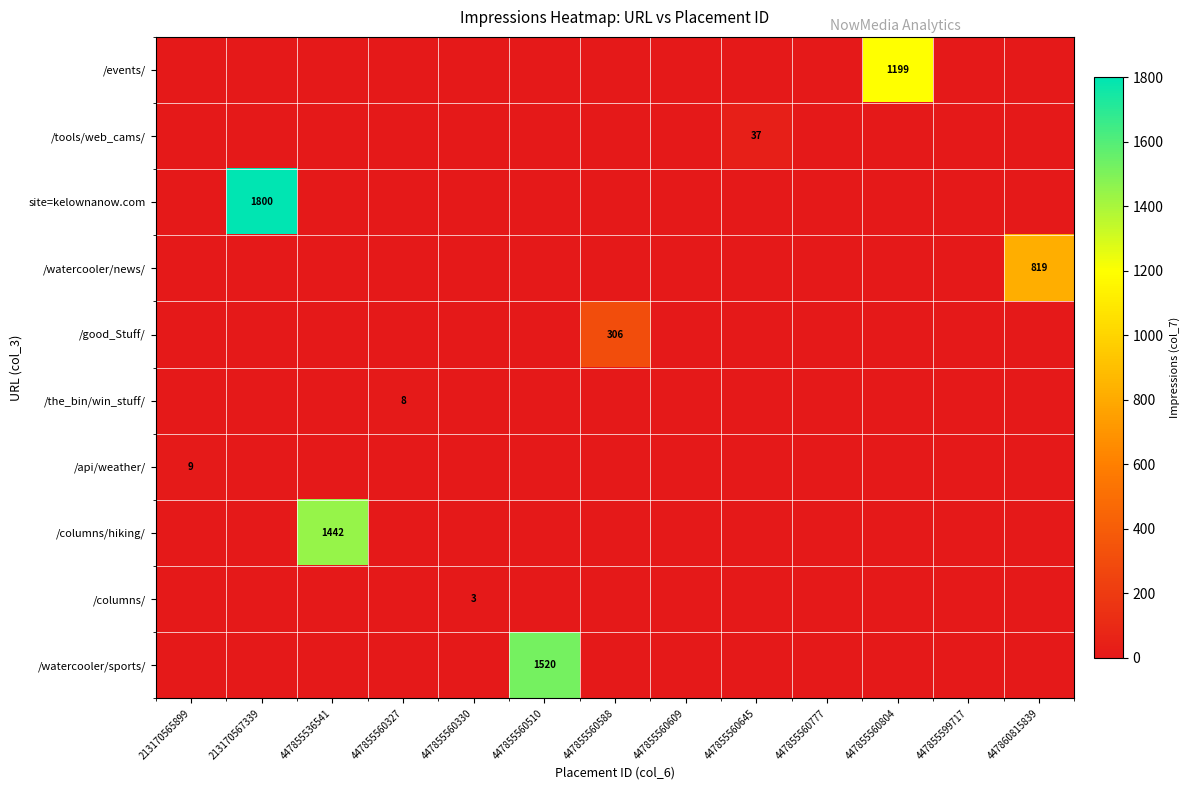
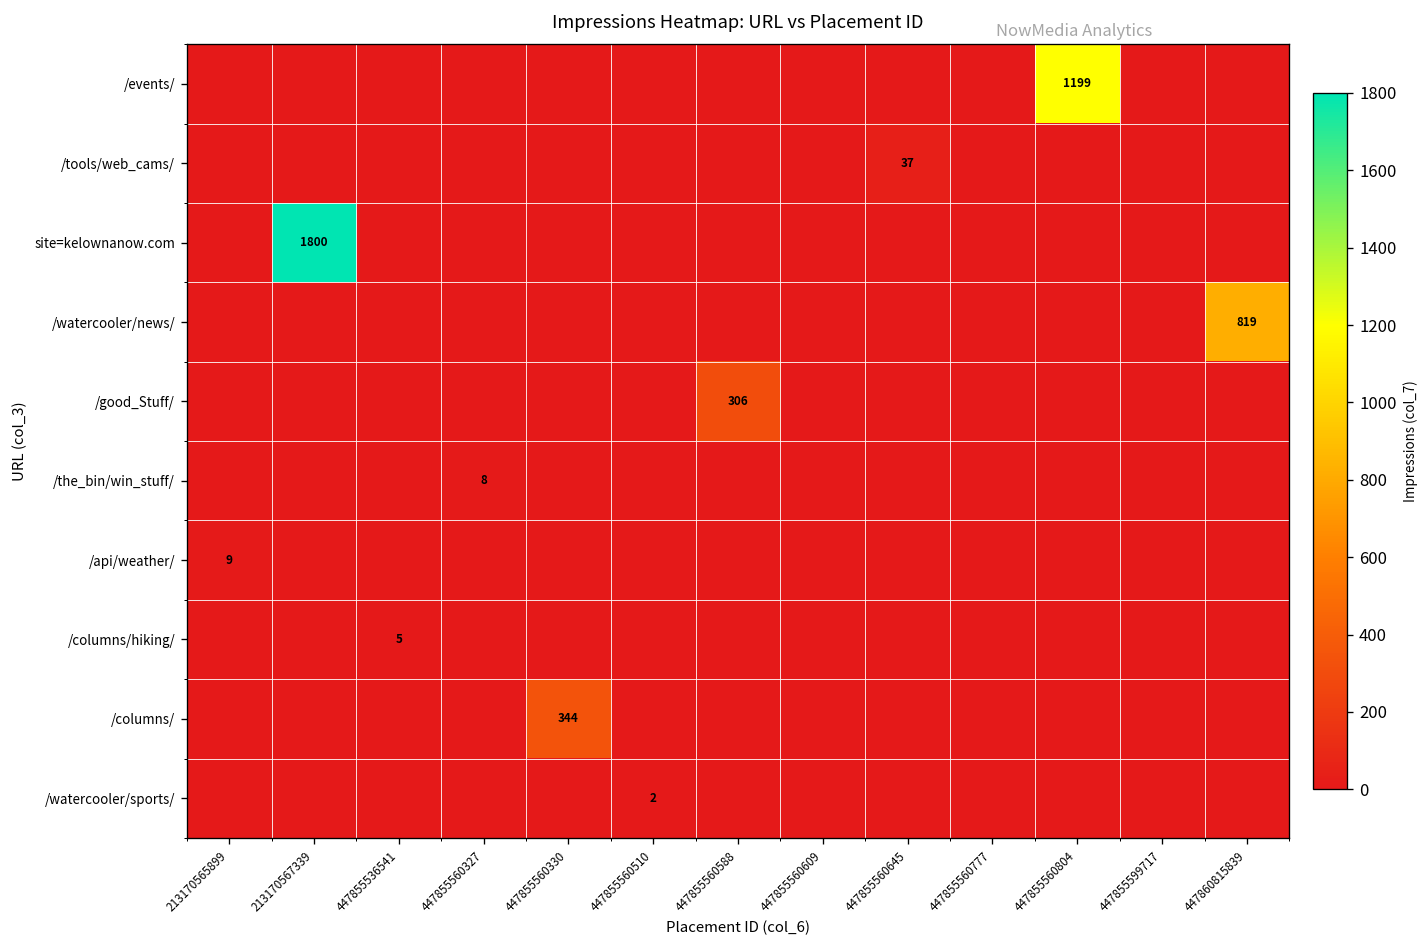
  {
    "/events/": {
      "447855560804": 1199
    },
    "/tools/web_cams/": {
      "447855560645": 37
    },
    "site=kelownanow.com": {
      "213170567339": 1800
    },
    "/watercooler/news/": {
      "447860815839": 819
    },
    "/good_Stuff/": {
      "447855560588": 306
    },
    "/the_bin/win_stuff/": {
      "447855560327": 8
    },
    "/api/weather/": {
      "213170565899": 9
    },
    "/columns/hiking/": {
-     "447855536541": 1442
+     "447855536541": 5
    },
    "/columns/": {
-     "447855560330": 3
+     "447855560330": 344
    },
    "/watercooler/sports/": {
-     "447855560510": 1520
+     "447855560510": 2
    }
  }
